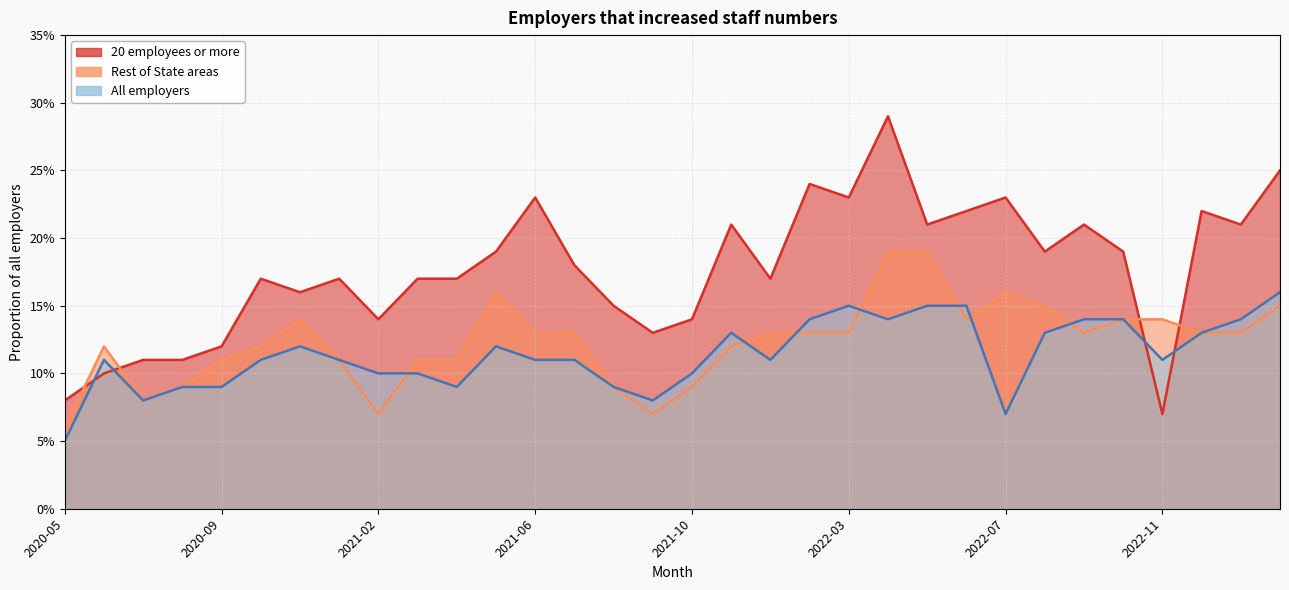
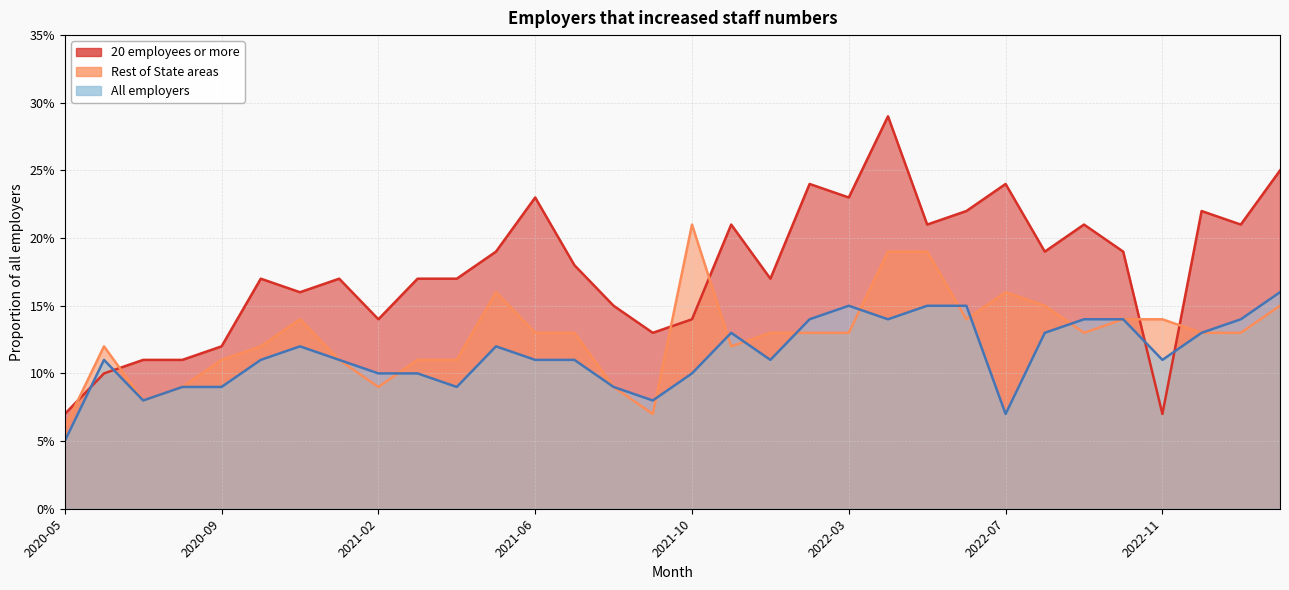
  {
    "20 employees or more": {
-     "2020-05": "8.0%",
+     "2020-05": "7.0%",
      "2020-09": "12.0%",
      "2021-02": "14.0%",
      "2021-06": "23.0%",
      "2021-10": "14.0%",
      "2022-03": "23.0%",
-     "2022-07": "23.0%",
+     "2022-07": "24.0%",
      "2022-11": "7.0%"
    },
    "Rest of State areas": {
      "2020-05": "6.0%",
      "2020-09": "11.0%",
-     "2021-02": "7.0%",
+     "2021-02": "9.0%",
      "2021-06": "13.0%",
-     "2021-10": "9.0%",
+     "2021-10": "21.0%",
      "2022-03": "13.0%",
      "2022-07": "16.0%",
      "2022-11": "14.0%"
    },
    "All employers": {
      "2020-05": "5.0%",
      "2020-09": "9.0%",
      "2021-02": "10.0%",
      "2021-06": "11.0%",
      "2021-10": "10.0%",
      "2022-03": "15.0%",
      "2022-07": "7.0%",
      "2022-11": "11.0%"
    }
  }
